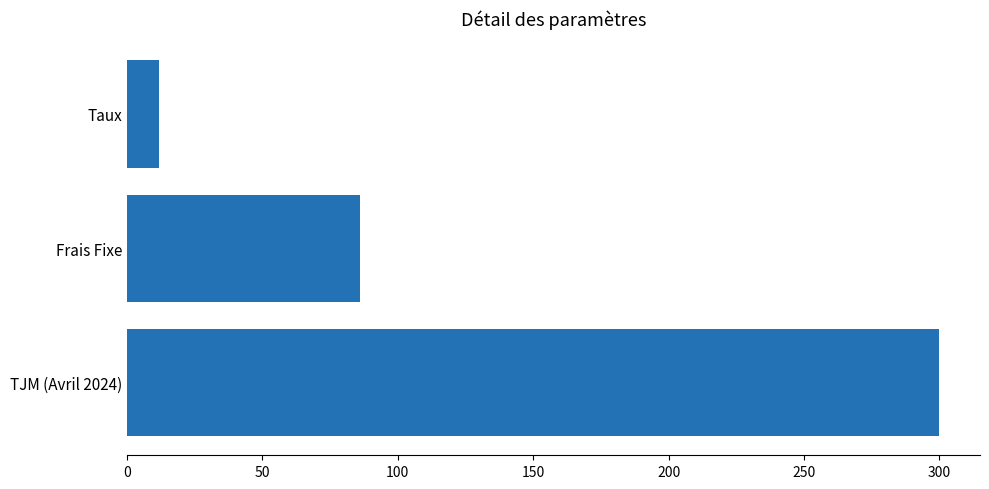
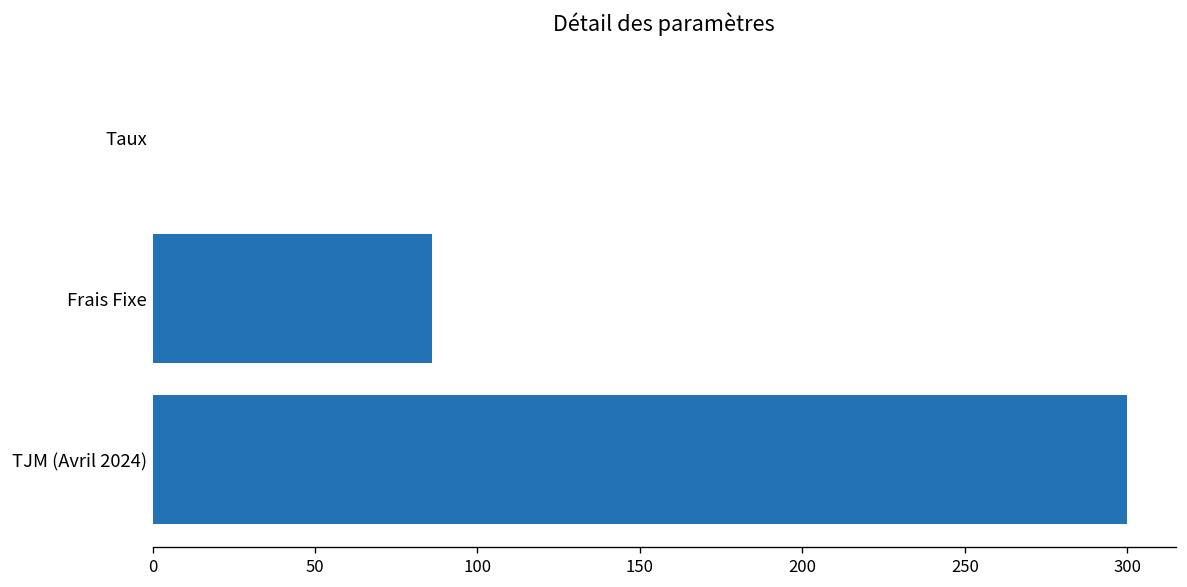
  {
-   "Taux": 12,
+   "Taux": 0,
    "Frais Fixe": 86,
    "TJM (Avril 2024)": 300
  }
